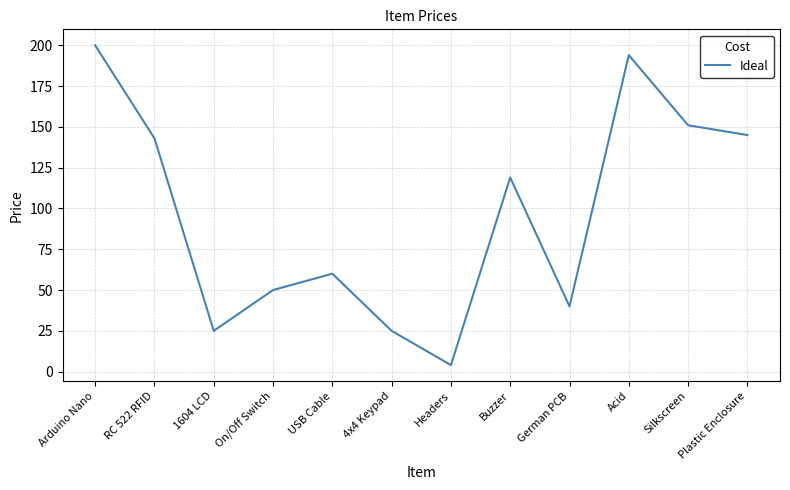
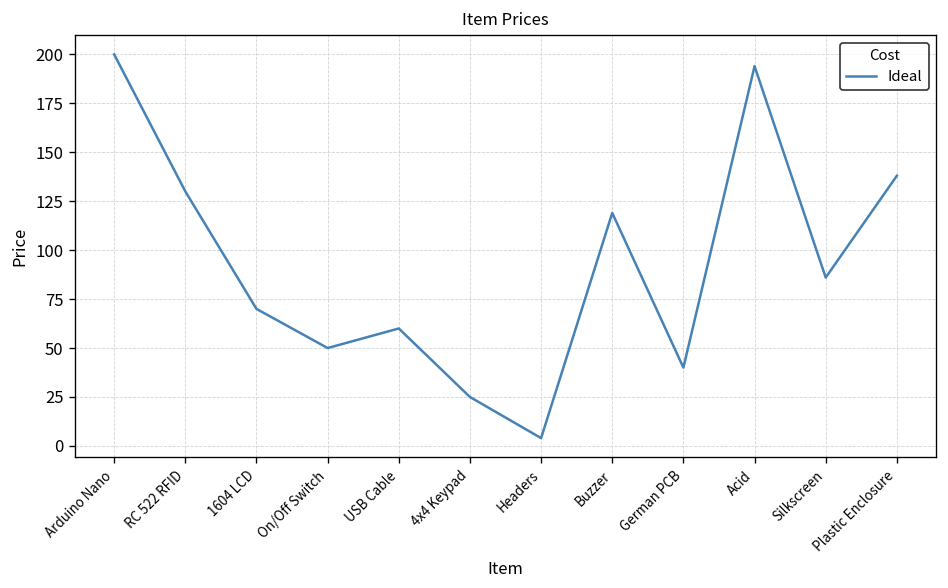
  {
    "Arduino Nano": 200,
-   "RC 522 RFID": 143,
-   "1604 LCD": 25,
+   "RC 522 RFID": 130,
+   "1604 LCD": 70,
    "On/Off Switch": 50,
    "USB Cable": 60,
    "4x4 Keypad": 25,
    "Headers": 4,
    "Buzzer": 119,
    "German PCB": 40,
    "Acid": 194,
-   "Silkscreen": 151,
-   "Plastic Enclosure": 145
+   "Silkscreen": 86,
+   "Plastic Enclosure": 138
  }
